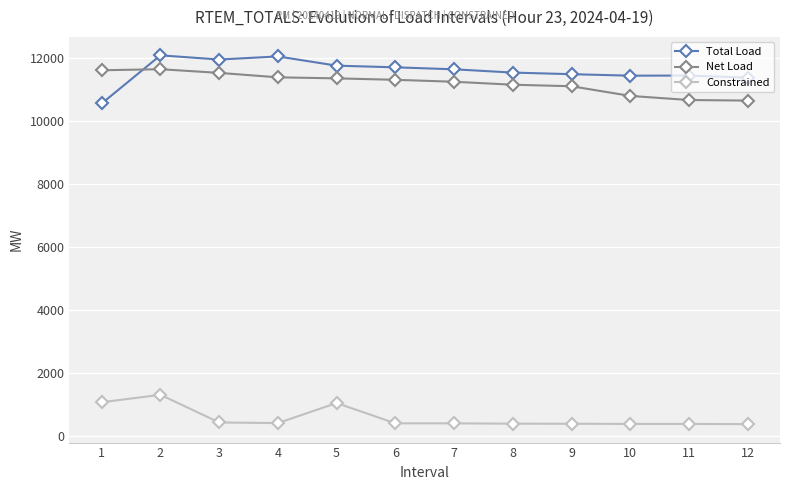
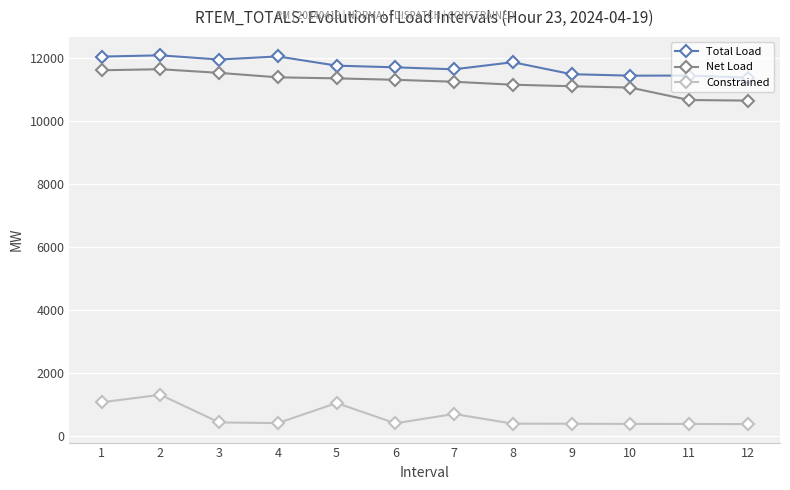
  {
    "Total Load": {
-     "1": 10600,
+     "1": 12100,
      "2": 12100,
      "3": 12000,
      "4": 12100,
      "5": 11800,
      "6": 11700,
      "7": 11600,
-     "8": 11500,
+     "8": 11900,
      "9": 11500,
      "10": 11400
    },
    "Net Load": {
      "1": 11600,
      "2": 11600,
      "3": 11500,
      "4": 11400,
      "5": 11400,
      "6": 11300,
      "7": 11300,
      "8": 11200,
      "9": 11100,
-     "10": 10800,
+     "10": 11100,
      "11": 10700,
      "12": 10700
    },
    "Constrained": {
      "1": 1100,
      "2": 1300,
      "3": 400,
      "4": 400,
      "5": 1000,
      "6": 400,
-     "7": 400,
+     "7": 700,
      "8": 400,
      "9": 400,
      "10": 400,
      "11": 400,
      "12": 400
    }
  }
